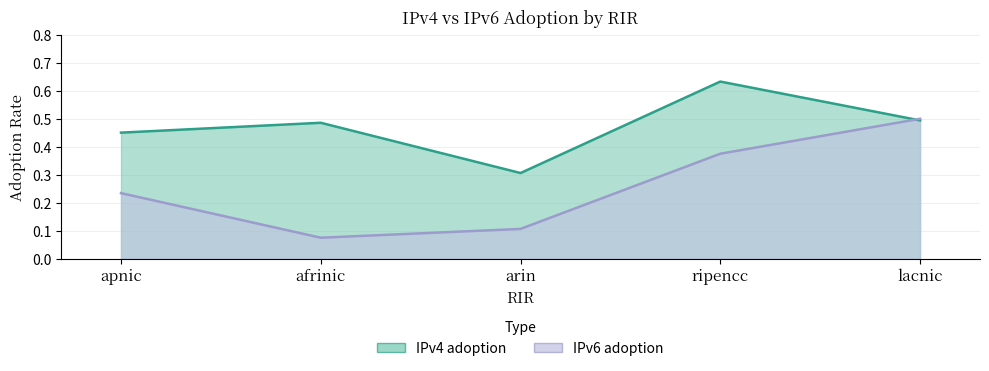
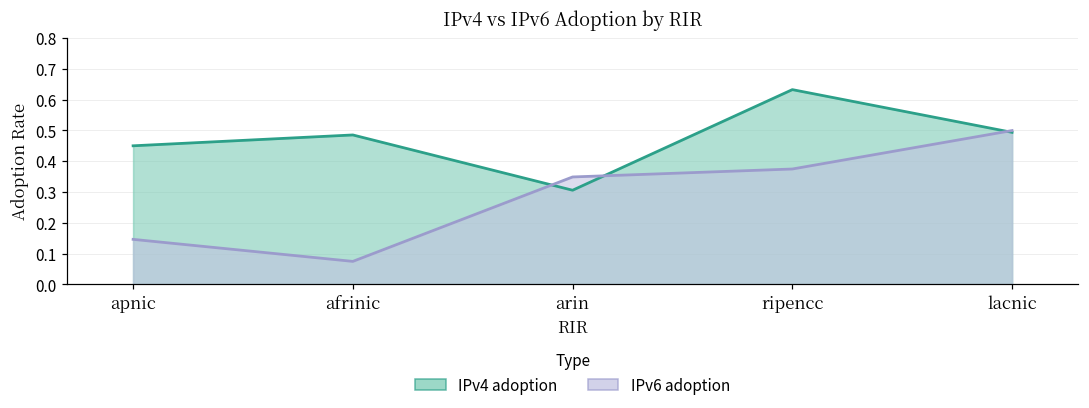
  {
    "IPv4 adoption": {
      "apnic": 0.45,
      "afrinic": 0.49,
      "arin": 0.31,
      "ripencc": 0.63
    },
    "IPv6 adoption": {
-     "apnic": 0.23,
+     "apnic": 0.15,
      "afrinic": 0.07,
-     "arin": 0.11,
+     "arin": 0.35,
      "ripencc": 0.37
    }
  }
